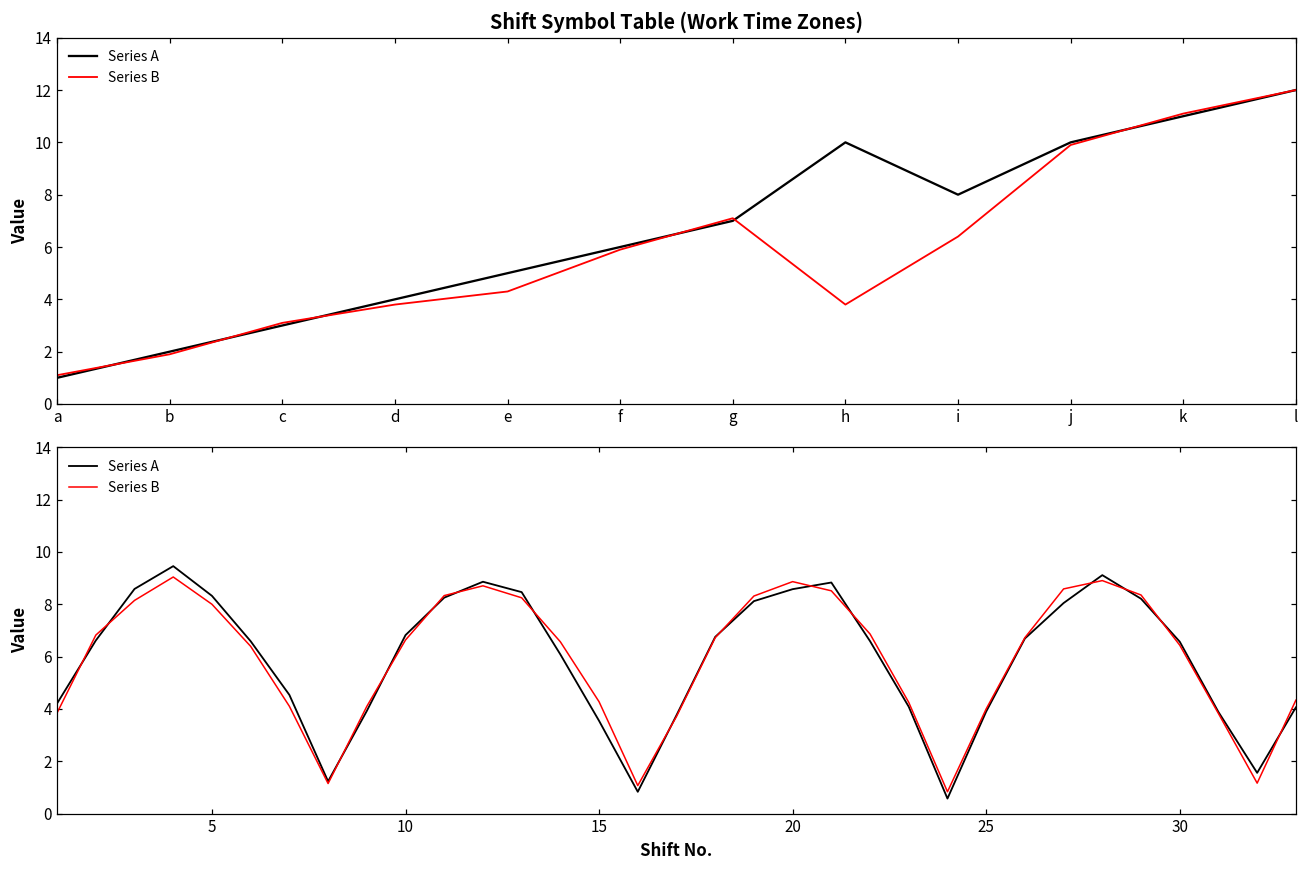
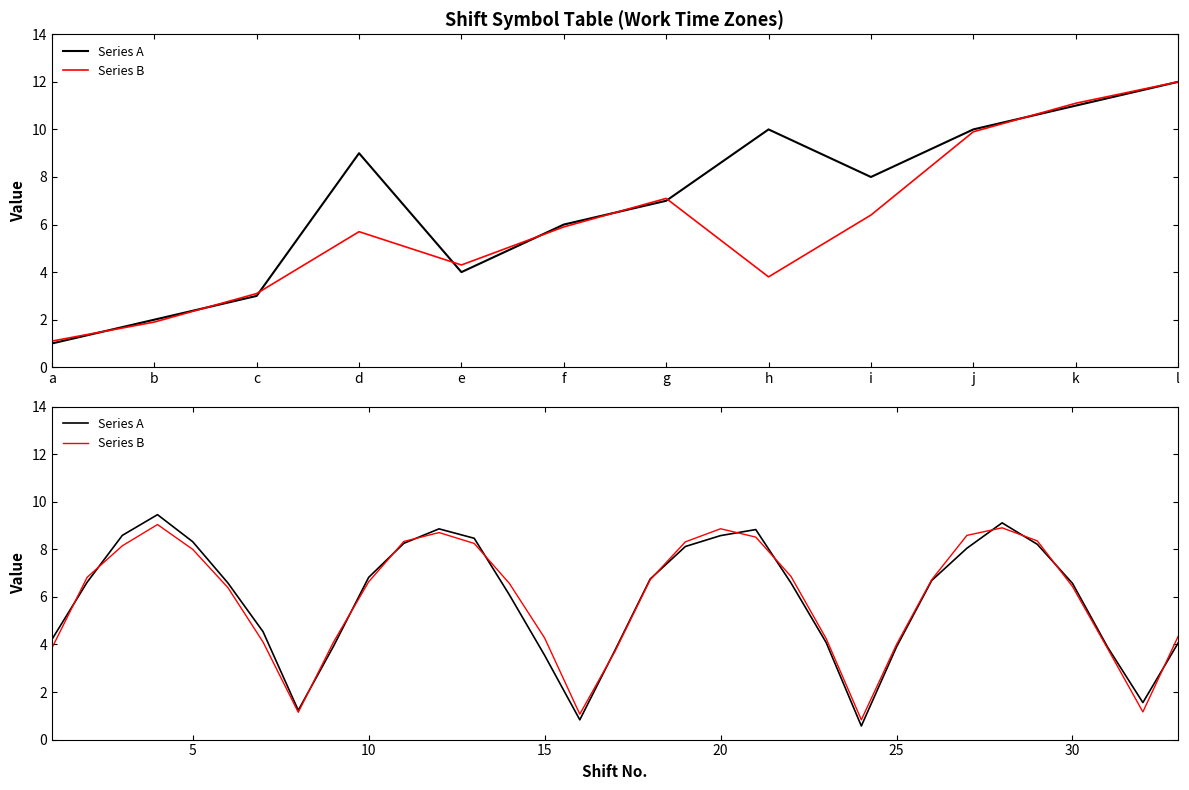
  {
    "Shift Symbol Table (Work Time Zones)": {
      "Series A": {
-       "d": 4,
-       "e": 5,
+       "d": 9,
+       "e": 4,
        "h": 10,
        "i": 8
      },
      "Series B": {
-       "d": 3.8,
+       "d": 5.7,
        "e": 4.3,
        "h": 3.8,
        "i": 6.4
      }
    }
  }
